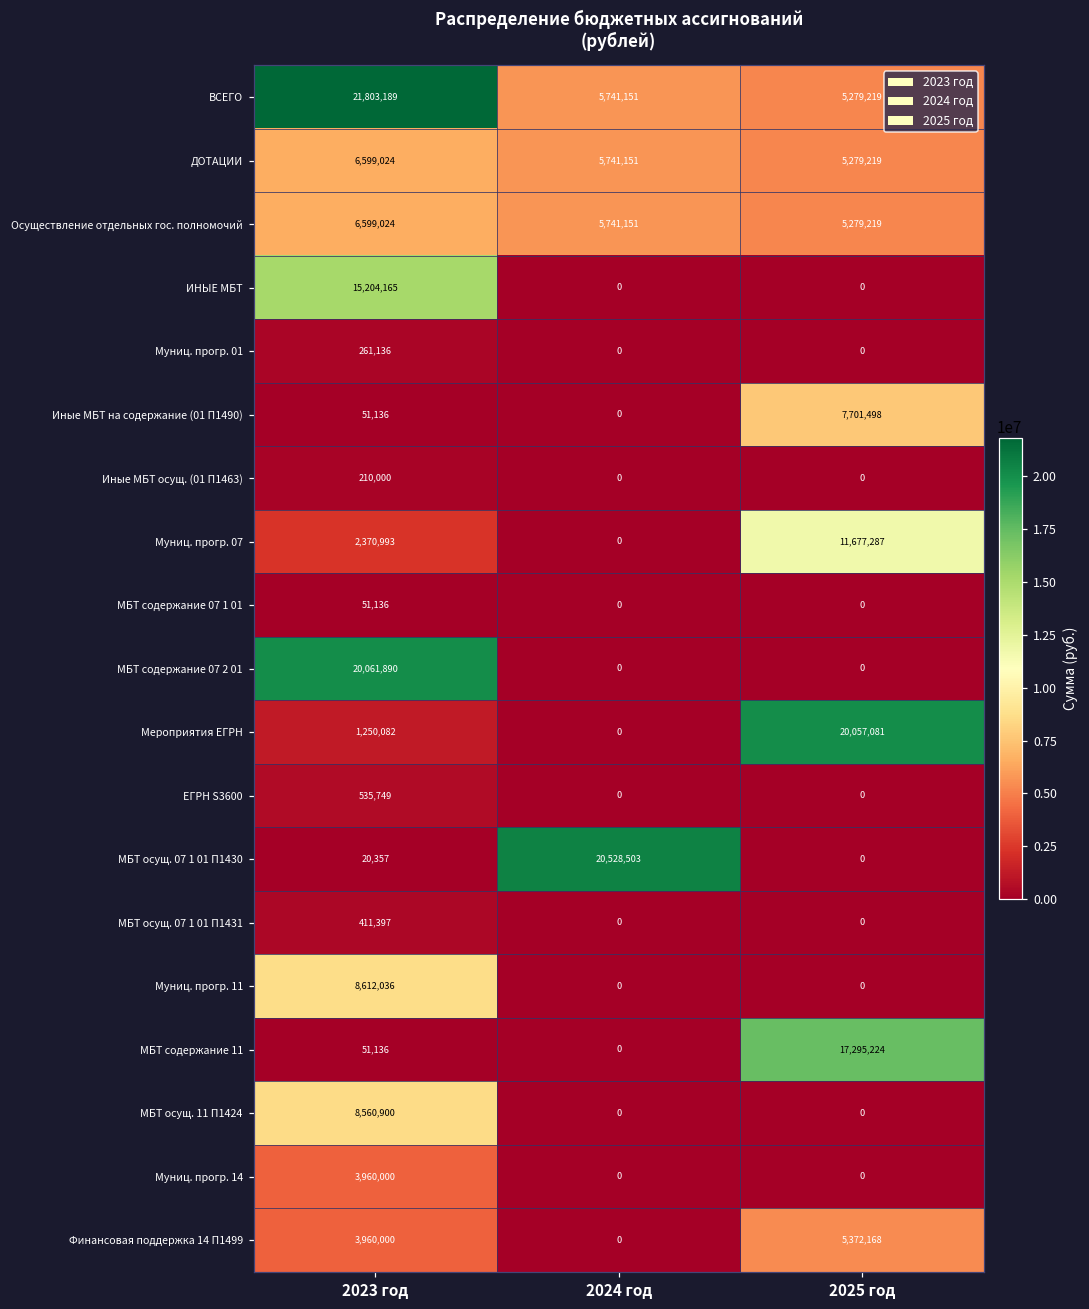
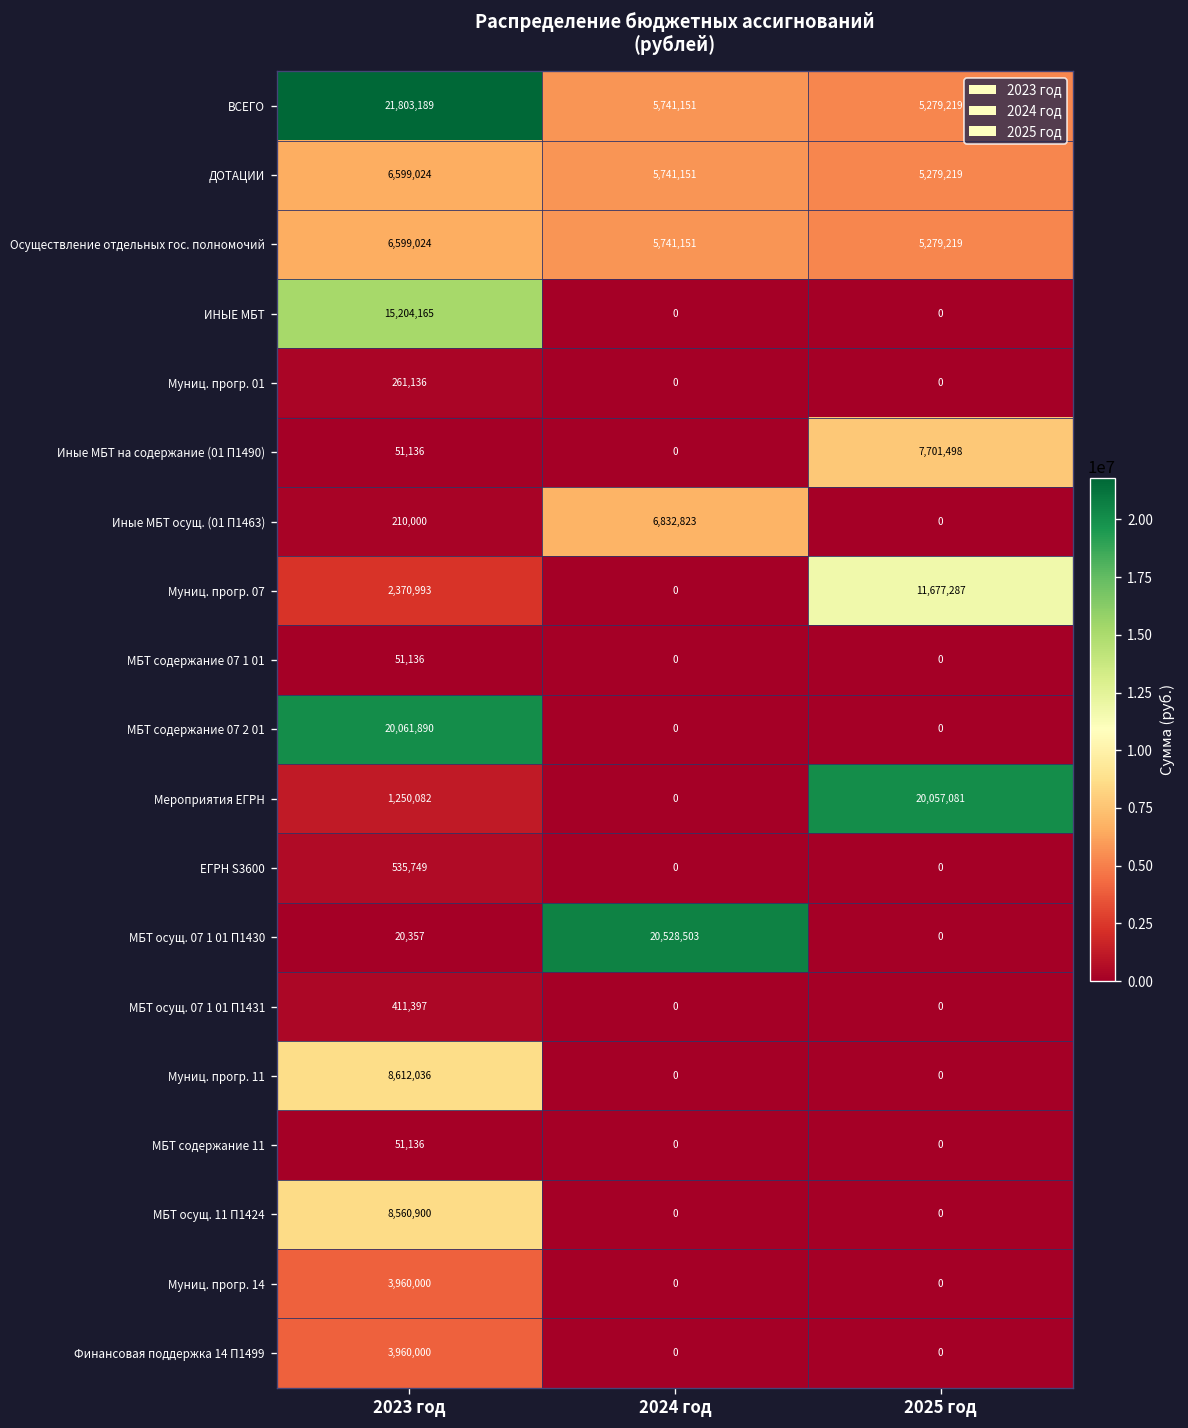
  {
    "ВСЕГО": {
      "2023 год": "21,803,189",
      "2024 год": "5,741,151",
      "2025 год": "5,279,219"
    },
    "ДОТАЦИИ": {
      "2023 год": "6,599,024",
      "2024 год": "5,741,151",
      "2025 год": "5,279,219"
    },
    "Осуществление отдельных гос. полномочий": {
      "2023 год": "6,599,024",
      "2024 год": "5,741,151",
      "2025 год": "5,279,219"
    },
    "ИНЫЕ МБТ": {
      "2023 год": "15,204,165",
      "2024 год": "0",
      "2025 год": "0"
    },
    "Муниц. прогр. 01": {
      "2023 год": "261,136",
      "2024 год": "0",
      "2025 год": "0"
    },
    "Иные МБТ на содержание (01 П1490)": {
      "2023 год": "51,136",
      "2024 год": "0",
      "2025 год": "7,701,498"
    },
    "Иные МБТ осущ. (01 П1463)": {
      "2023 год": "210,000",
-     "2024 год": "0",
+     "2024 год": "6,832,823",
      "2025 год": "0"
    },
    "Муниц. прогр. 07": {
      "2023 год": "2,370,993",
      "2024 год": "0",
      "2025 год": "11,677,287"
    },
    "МБТ содержание 07 1 01": {
      "2023 год": "51,136",
      "2024 год": "0",
      "2025 год": "0"
    },
    "МБТ содержание 07 2 01": {
      "2023 год": "20,061,890",
      "2024 год": "0",
      "2025 год": "0"
    },
    "Мероприятия ЕГРН": {
      "2023 год": "1,250,082",
      "2024 год": "0",
      "2025 год": "20,057,081"
    },
    "ЕГРН S3600": {
      "2023 год": "535,749",
      "2024 год": "0",
      "2025 год": "0"
    },
    "МБТ осущ. 07 1 01 П1430": {
      "2023 год": "20,357",
      "2024 год": "20,528,503",
      "2025 год": "0"
    },
    "МБТ осущ. 07 1 01 П1431": {
      "2023 год": "411,397",
      "2024 год": "0",
      "2025 год": "0"
    },
    "Муниц. прогр. 11": {
      "2023 год": "8,612,036",
      "2024 год": "0",
      "2025 год": "0"
    },
    "МБТ содержание 11": {
      "2023 год": "51,136",
      "2024 год": "0",
-     "2025 год": "17,295,224"
+     "2025 год": "0"
    },
    "МБТ осущ. 11 П1424": {
      "2023 год": "8,560,900",
      "2024 год": "0",
      "2025 год": "0"
    },
    "Муниц. прогр. 14": {
      "2023 год": "3,960,000",
      "2024 год": "0",
      "2025 год": "0"
    },
    "Финансовая поддержка 14 П1499": {
      "2023 год": "3,960,000",
      "2024 год": "0",
-     "2025 год": "5,372,168"
+     "2025 год": "0"
    }
  }
